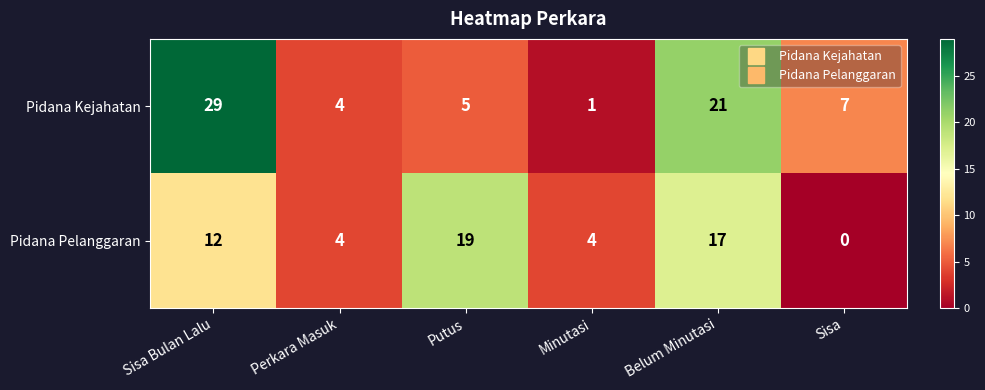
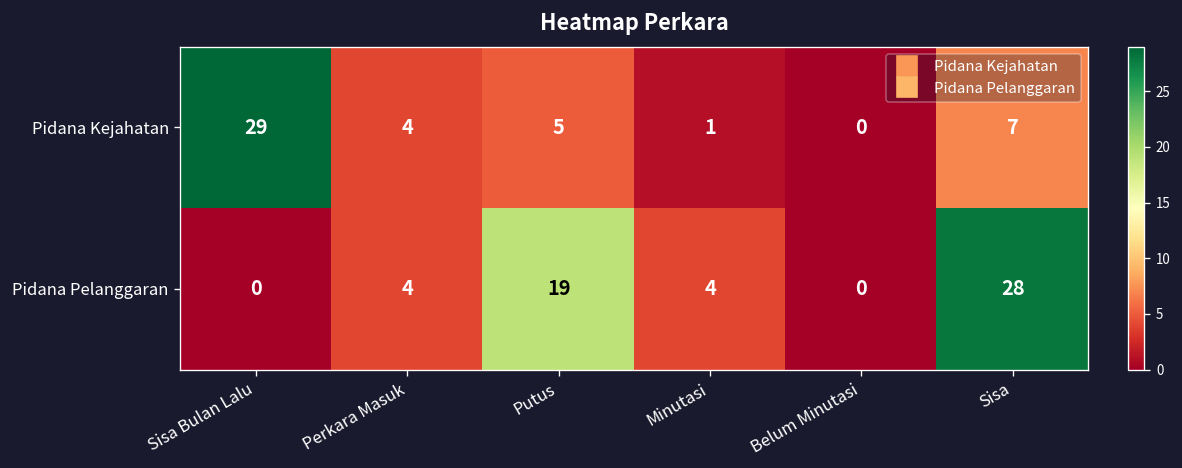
  {
    "Pidana Kejahatan": {
      "Sisa Bulan Lalu": 29,
      "Perkara Masuk": 4,
      "Putus": 5,
      "Minutasi": 1,
-     "Belum Minutasi": 21,
+     "Belum Minutasi": 0,
      "Sisa": 7
    },
    "Pidana Pelanggaran": {
-     "Sisa Bulan Lalu": 12,
+     "Sisa Bulan Lalu": 0,
      "Perkara Masuk": 4,
      "Putus": 19,
      "Minutasi": 4,
-     "Belum Minutasi": 17,
-     "Sisa": 0
+     "Belum Minutasi": 0,
+     "Sisa": 28
    }
  }
